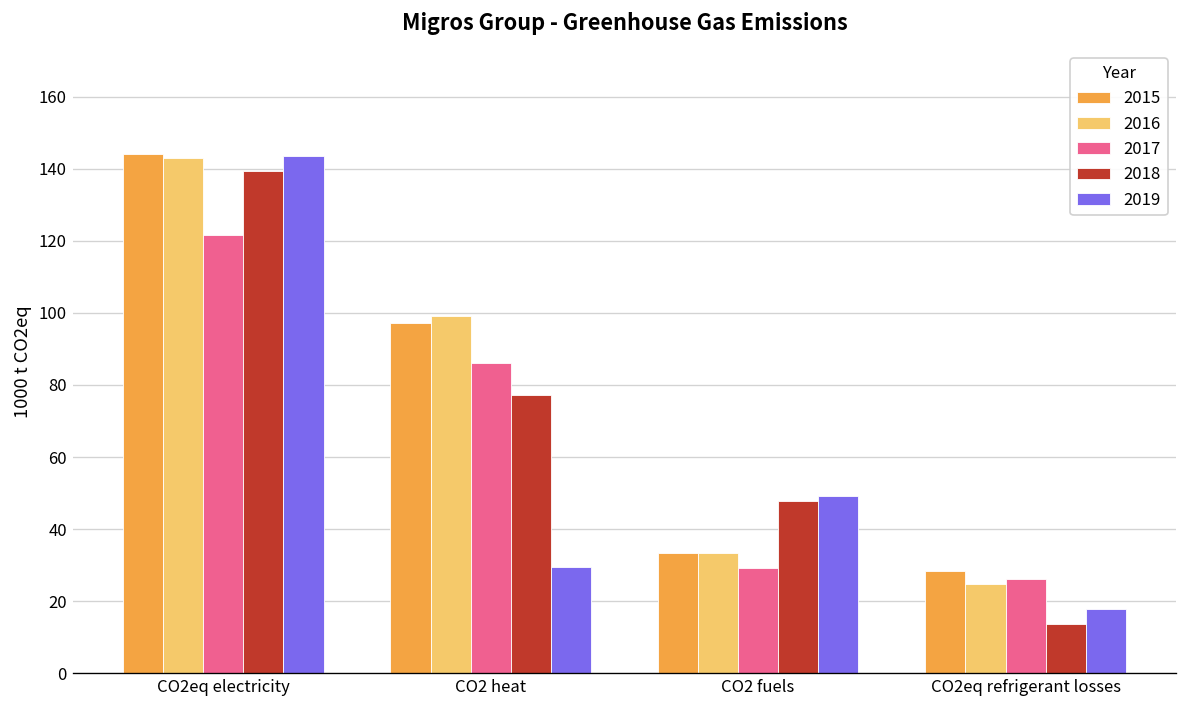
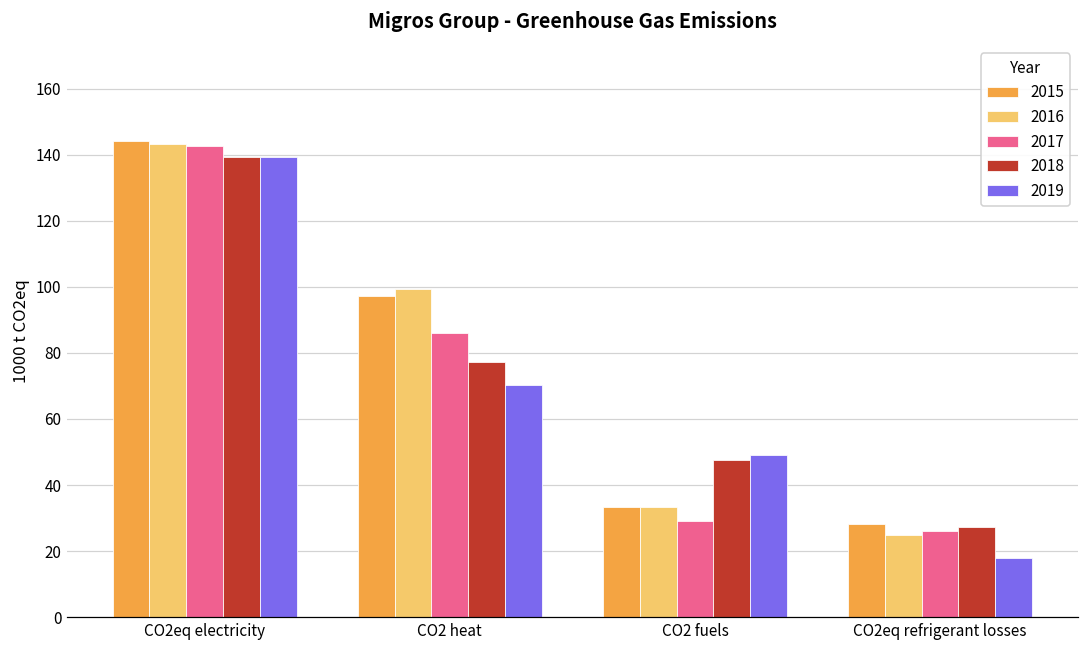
  {
    "2017": {
-     "CO2eq electricity": 122,
+     "CO2eq electricity": 143,
      "CO2 heat": 86,
      "CO2 fuels": 29,
      "CO2eq refrigerant losses": 26
    },
    "2018": {
      "CO2eq electricity": 139,
      "CO2 heat": 77,
      "CO2 fuels": 48,
-     "CO2eq refrigerant losses": 14
+     "CO2eq refrigerant losses": 27
    },
    "2019": {
-     "CO2eq electricity": 144,
-     "CO2 heat": 29,
+     "CO2eq electricity": 139,
+     "CO2 heat": 70,
      "CO2 fuels": 49,
      "CO2eq refrigerant losses": 18
    }
  }
